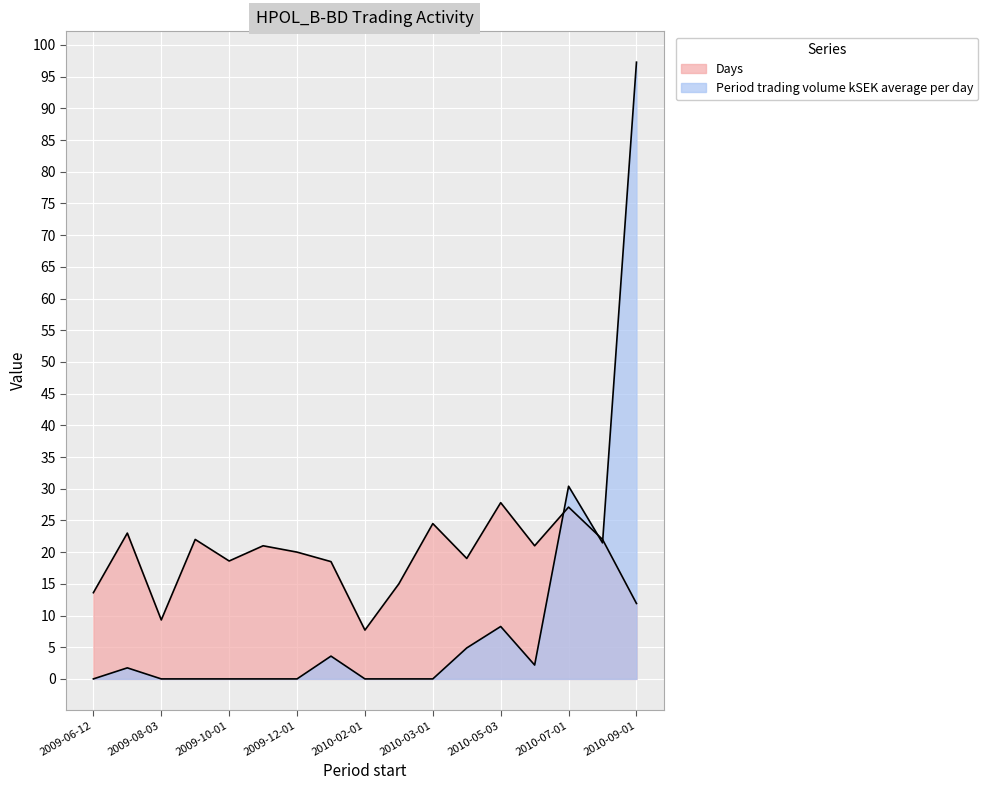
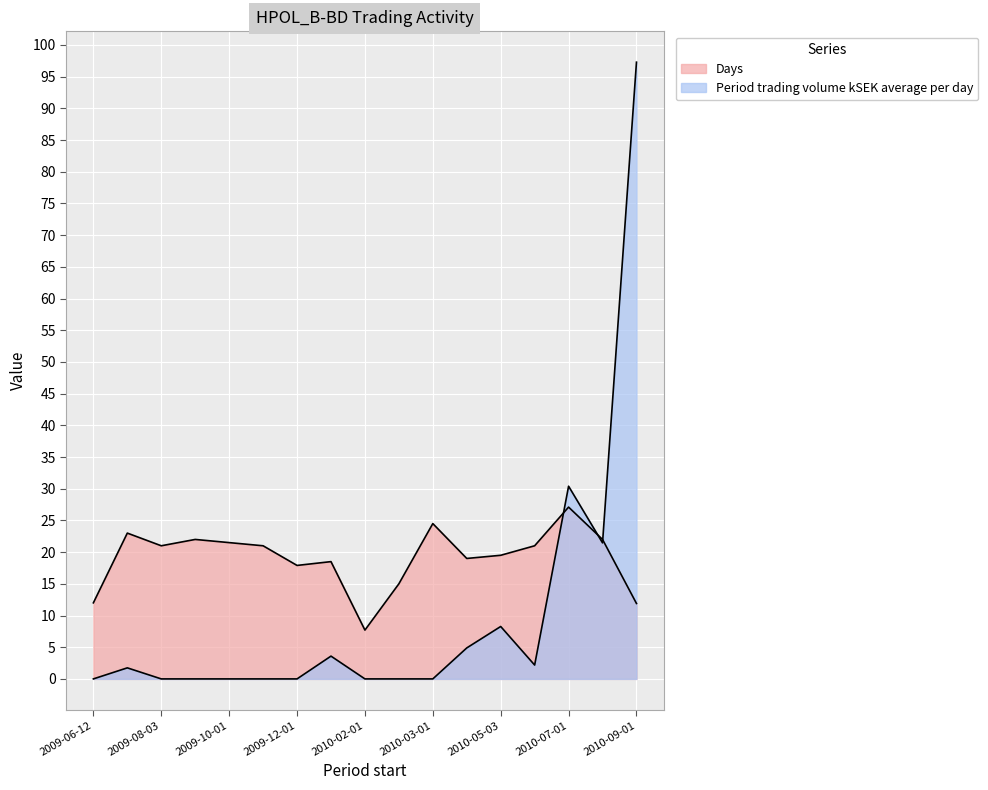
  {
    "Days": {
-     "2009-06-12": 14,
-     "2009-08-03": 9,
-     "2009-10-01": 19,
-     "2009-12-01": 20,
+     "2009-06-12": 12,
+     "2009-08-03": 21,
+     "2009-10-01": 22,
+     "2009-12-01": 18,
      "2010-02-01": 8,
      "2010-03-01": 25,
-     "2010-05-03": 28,
+     "2010-05-03": 20,
      "2010-07-01": 27,
      "2010-09-01": 12
    },
    "Period trading volume kSEK average per day": {
      "2009-06-12": 0,
      "2009-08-03": 0,
      "2009-10-01": 0,
      "2009-12-01": 0,
      "2010-02-01": 0,
      "2010-03-01": 0,
      "2010-05-03": 8,
      "2010-07-01": 30,
      "2010-09-01": 97
    }
  }
